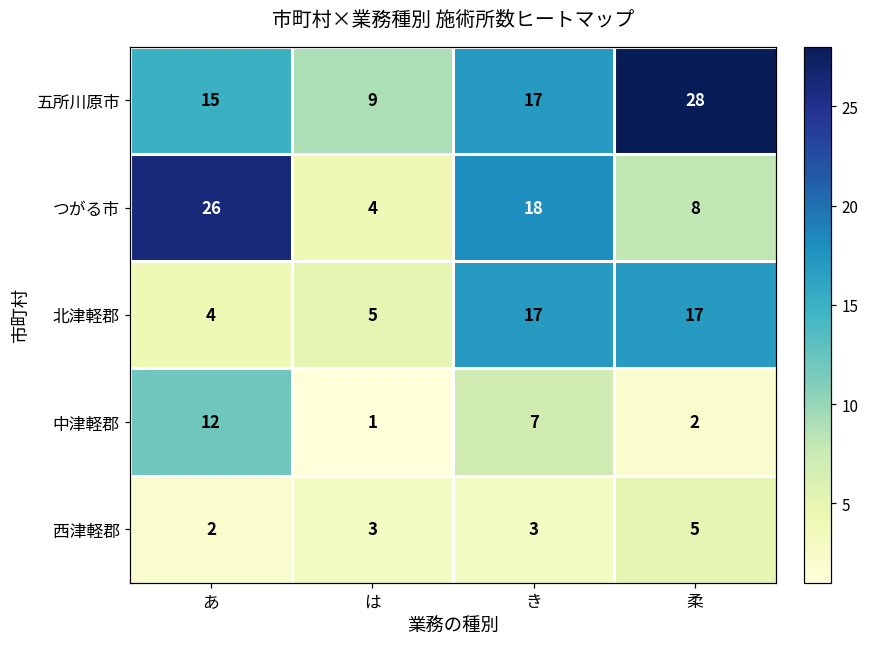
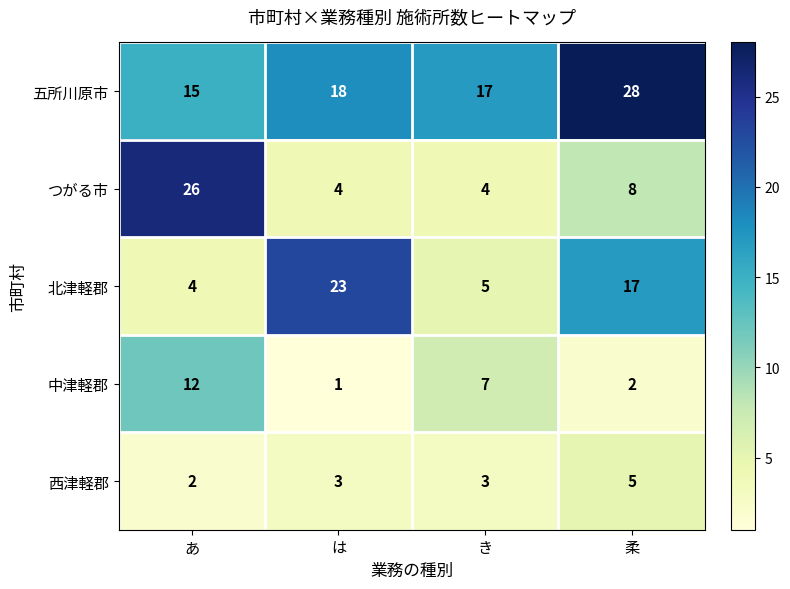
  {
    "五所川原市": {
      "あ": 15,
-     "は": 9,
+     "は": 18,
      "き": 17,
      "柔": 28
    },
    "つがる市": {
      "あ": 26,
      "は": 4,
-     "き": 18,
+     "き": 4,
      "柔": 8
    },
    "北津軽郡": {
      "あ": 4,
-     "は": 5,
-     "き": 17,
+     "は": 23,
+     "き": 5,
      "柔": 17
    },
    "中津軽郡": {
      "あ": 12,
      "は": 1,
      "き": 7,
      "柔": 2
    },
    "西津軽郡": {
      "あ": 2,
      "は": 3,
      "き": 3,
      "柔": 5
    }
  }
